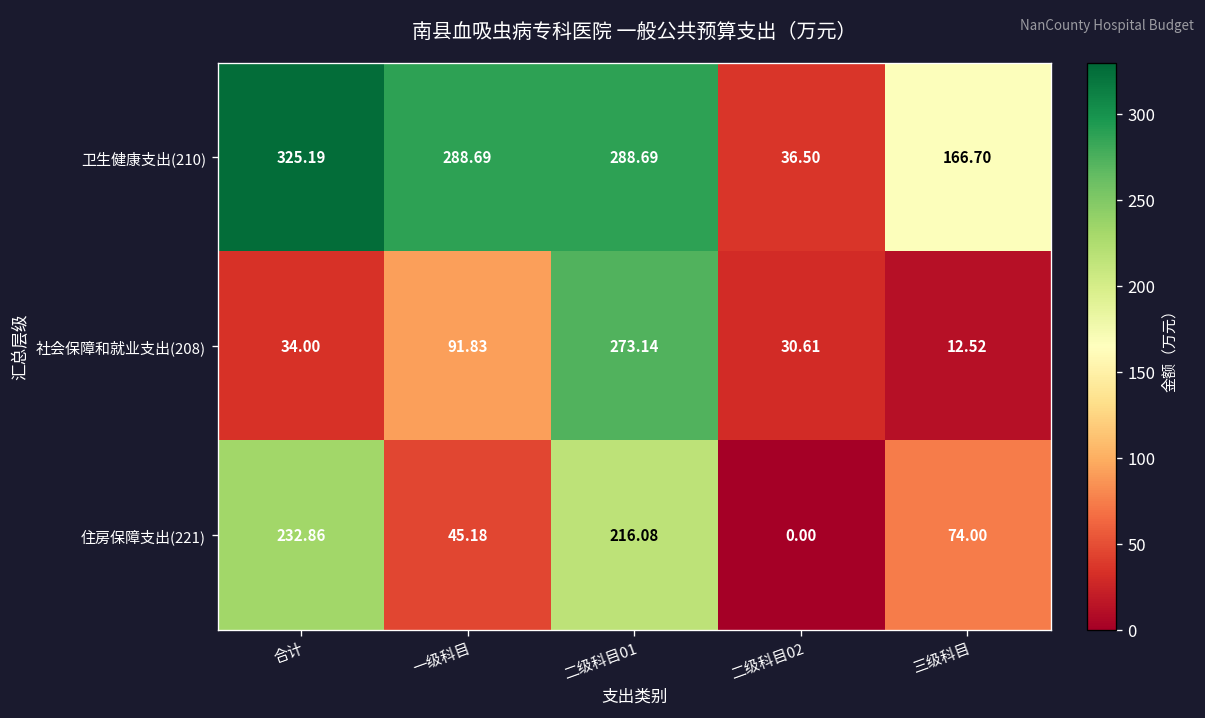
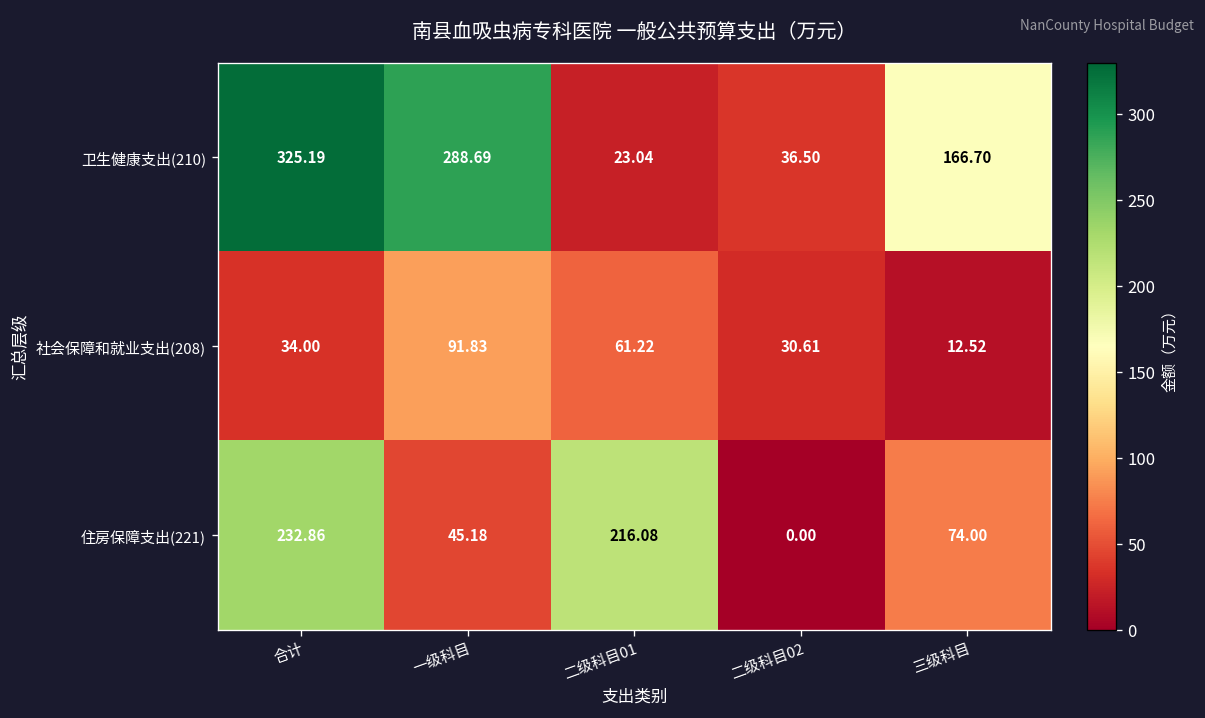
  {
    "卫生健康支出(210)": {
      "合计": 325.19,
      "一级科目": 288.69,
-     "二级科目01": 288.69,
+     "二级科目01": 23.04,
      "二级科目02": 36.50,
      "三级科目": 166.70
    },
    "社会保障和就业支出(208)": {
      "合计": 34.00,
      "一级科目": 91.83,
-     "二级科目01": 273.14,
+     "二级科目01": 61.22,
      "二级科目02": 30.61,
      "三级科目": 12.52
    },
    "住房保障支出(221)": {
      "合计": 232.86,
      "一级科目": 45.18,
      "二级科目01": 216.08,
      "二级科目02": 0.00,
      "三级科目": 74.00
    }
  }
